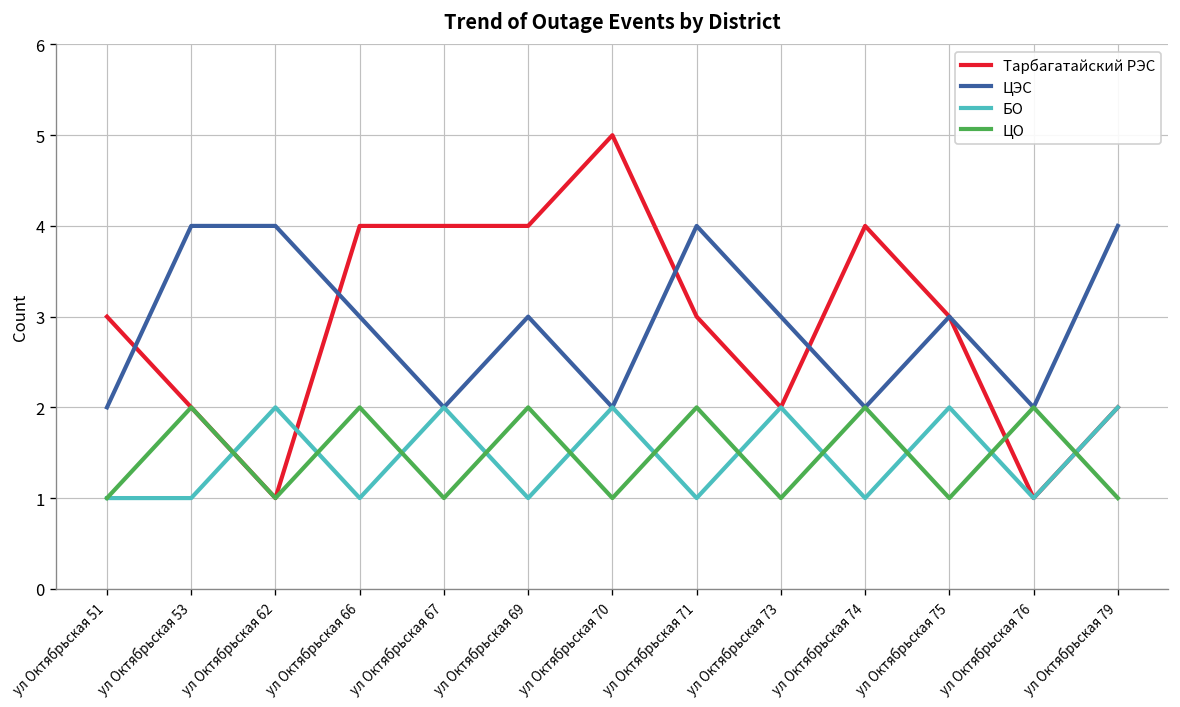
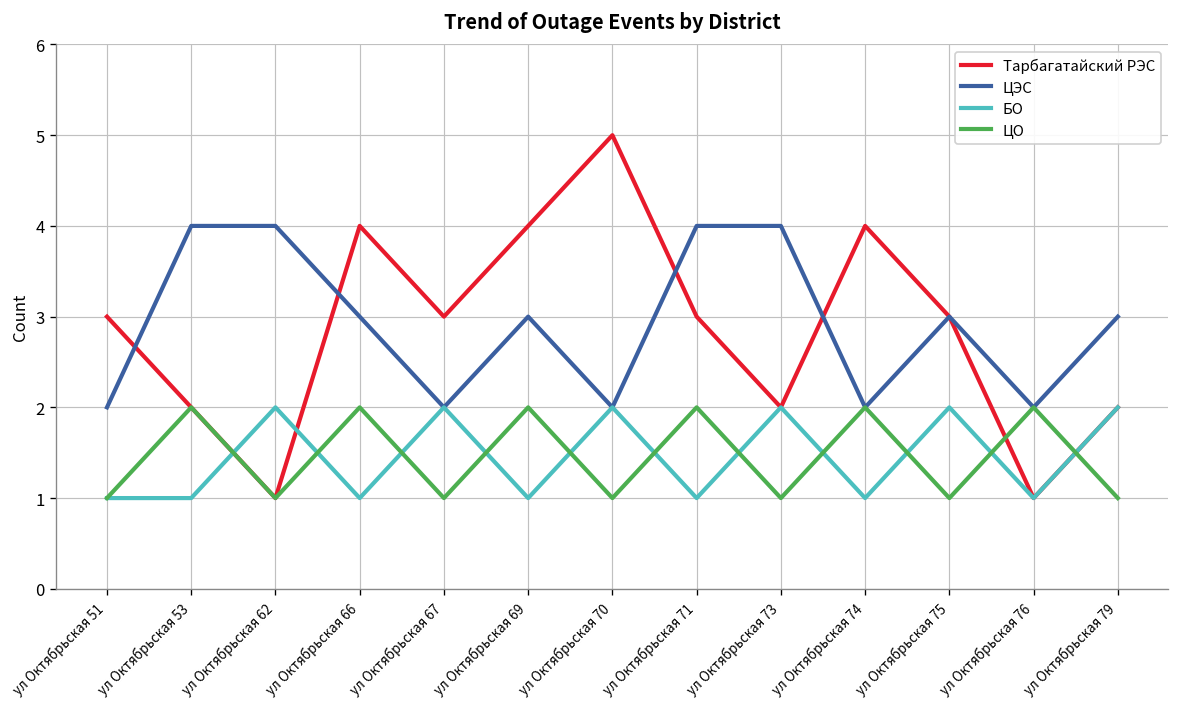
  {
    "Тарбагатайский РЭС": {
      "ул Октябрьская 51": 3,
      "ул Октябрьская 66": 4,
-     "ул Октябрьская 67": 4,
+     "ул Октябрьская 67": 3,
      "ул Октябрьская 69": 4,
      "ул Октябрьская 70": 5,
      "ул Октябрьская 71": 3,
      "ул Октябрьская 74": 4
    },
    "ЦЭС": {
      "ул Октябрьская 51": 2,
      "ул Октябрьская 53": 4,
      "ул Октябрьская 62": 4,
      "ул Октябрьская 66": 3,
      "ул Октябрьская 69": 3,
      "ул Октябрьская 71": 4,
-     "ул Октябрьская 73": 3,
-     "ул Октябрьская 79": 4
+     "ул Октябрьская 73": 4,
+     "ул Октябрьская 79": 3
    },
    "БО": {
      "ул Октябрьская 53": 1,
      "ул Октябрьская 62": 2,
      "ул Октябрьская 66": 1,
      "ул Октябрьская 69": 1,
      "ул Октябрьская 71": 1,
      "ул Октябрьская 74": 1,
      "ул Октябрьская 75": 2
    },
    "ЦО": {
      "ул Октябрьская 66": 2,
      "ул Октябрьская 67": 1,
      "ул Октябрьская 69": 2,
      "ул Октябрьская 70": 1,
      "ул Октябрьская 71": 2,
      "ул Октябрьская 73": 1,
      "ул Октябрьская 75": 1,
      "ул Октябрьская 79": 1
    }
  }
